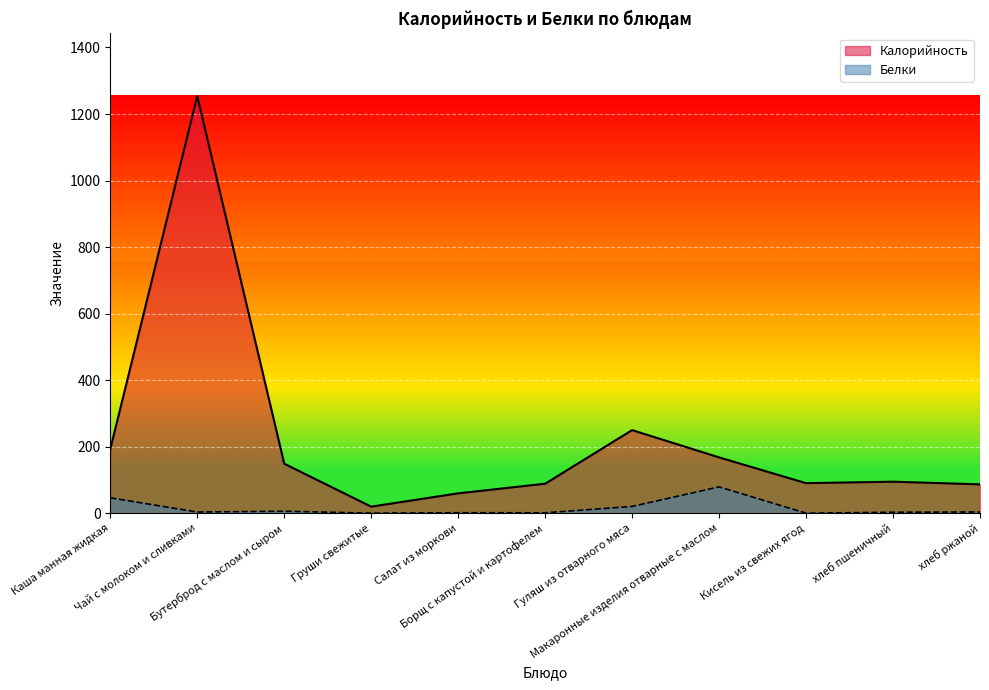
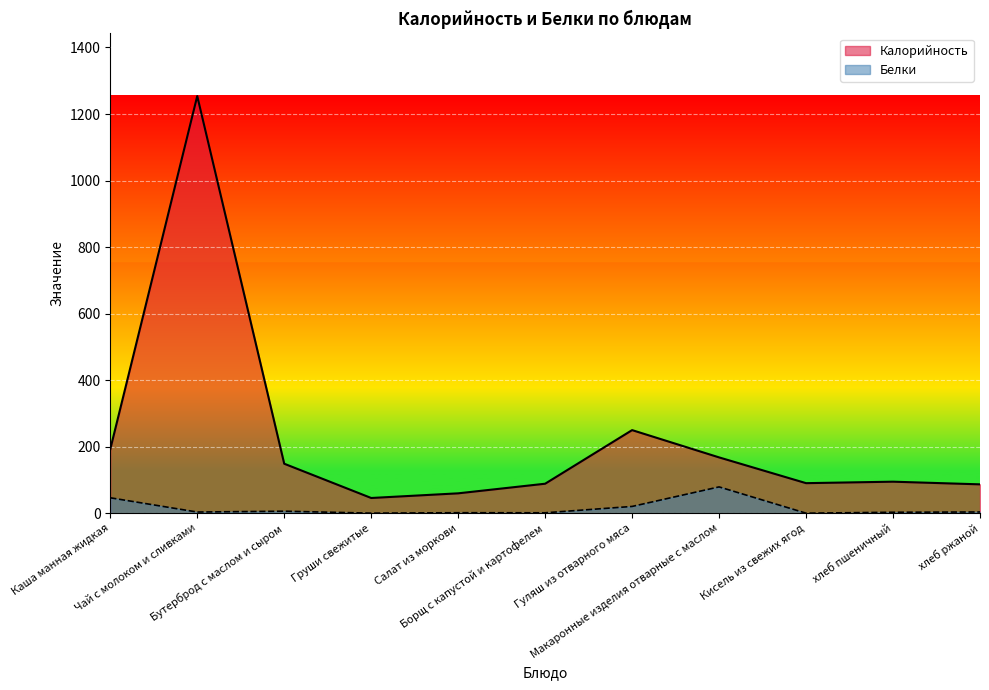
  {
    "Калорийность": {
      "Каша манная жидкая": 190,
      "Чай с молоком и сливками": 1250,
      "Бутерброд с маслом и сыром": 150,
-     "Груши свежитые": 20,
+     "Груши свежитые": 50,
      "Салат из моркови": 60,
      "Борщ с капустой и картофелем": 90,
      "Гуляш из отварного мяса": 250,
      "Макаронные изделия отварные с маслом": 170,
      "Кисель из свежих ягод": 90,
      "хлеб пшеничный": 100,
      "хлеб ржаной": 90
    },
    "Белки": {
      "Каша манная жидкая": 50,
      "Чай с молоком и сливками": 0,
      "Бутерброд с маслом и сыром": 10,
      "Груши свежитые": 0,
      "Салат из моркови": 0,
      "Борщ с капустой и картофелем": 0,
      "Гуляш из отварного мяса": 20,
      "Макаронные изделия отварные с маслом": 80,
      "Кисель из свежих ягод": 0,
      "хлеб пшеничный": 0,
      "хлеб ржаной": 0
    }
  }
